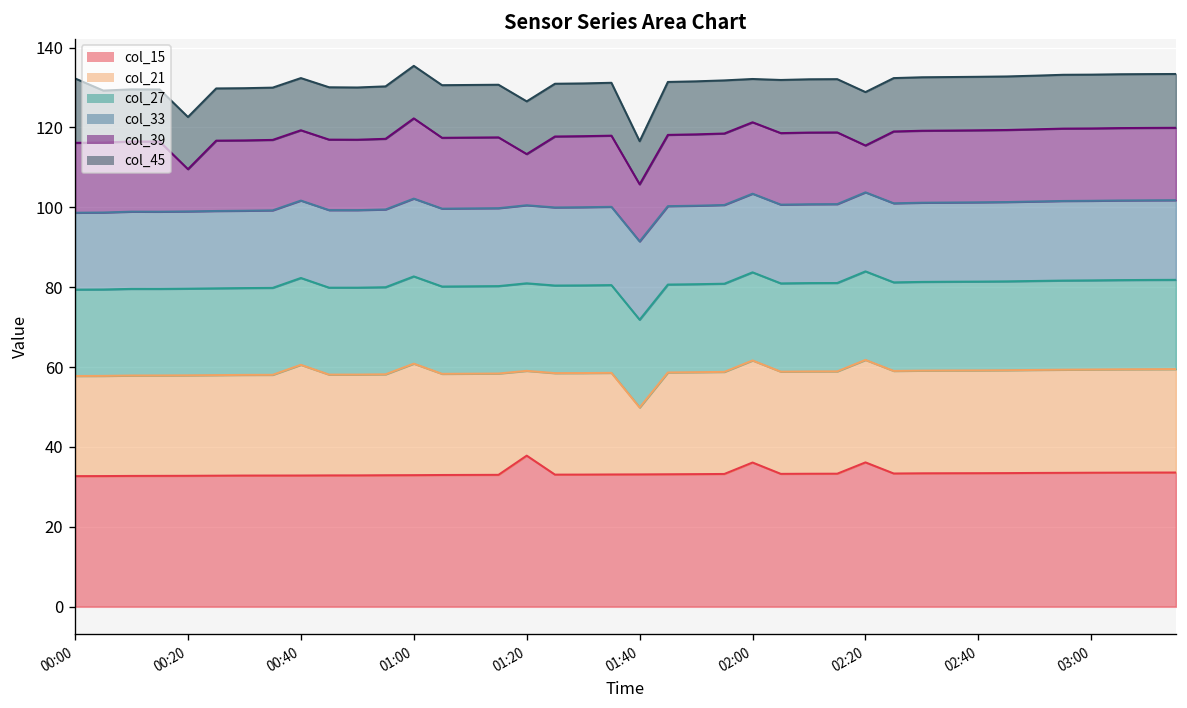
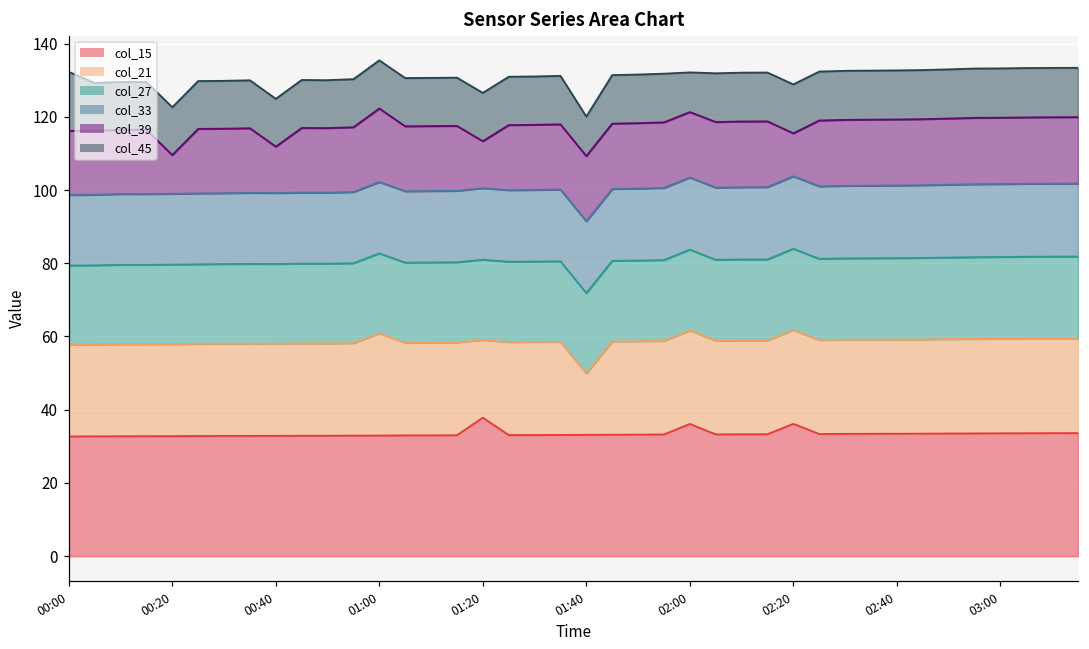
  {
    "col_15": {
      "00:00": 33,
      "00:20": 33,
      "00:40": 33,
      "01:00": 33,
      "01:20": 38,
      "01:40": 33,
      "02:00": 36,
      "02:20": 36,
      "02:40": 33,
      "03:00": 34
    },
    "col_21": {
      "00:00": 25,
      "00:20": 25,
-     "00:40": 28,
+     "00:40": 25,
      "01:00": 28,
      "01:20": 21,
      "01:40": 17,
      "02:00": 26,
      "02:20": 26,
      "02:40": 26,
      "03:00": 26
    },
    "col_39": {
      "00:00": 18,
      "00:20": 11,
-     "00:40": 18,
+     "00:40": 13,
      "01:00": 20,
      "01:20": 13,
-     "01:40": 14,
+     "01:40": 18,
      "02:00": 18,
      "02:20": 12,
      "02:40": 18,
      "03:00": 18
    },
    "col_45": {
      "00:00": 16,
      "00:20": 13,
      "00:40": 13,
      "01:00": 13,
      "01:20": 13,
      "01:40": 11,
      "02:00": 11,
      "02:20": 13,
      "02:40": 13,
      "03:00": 13
    }
  }
